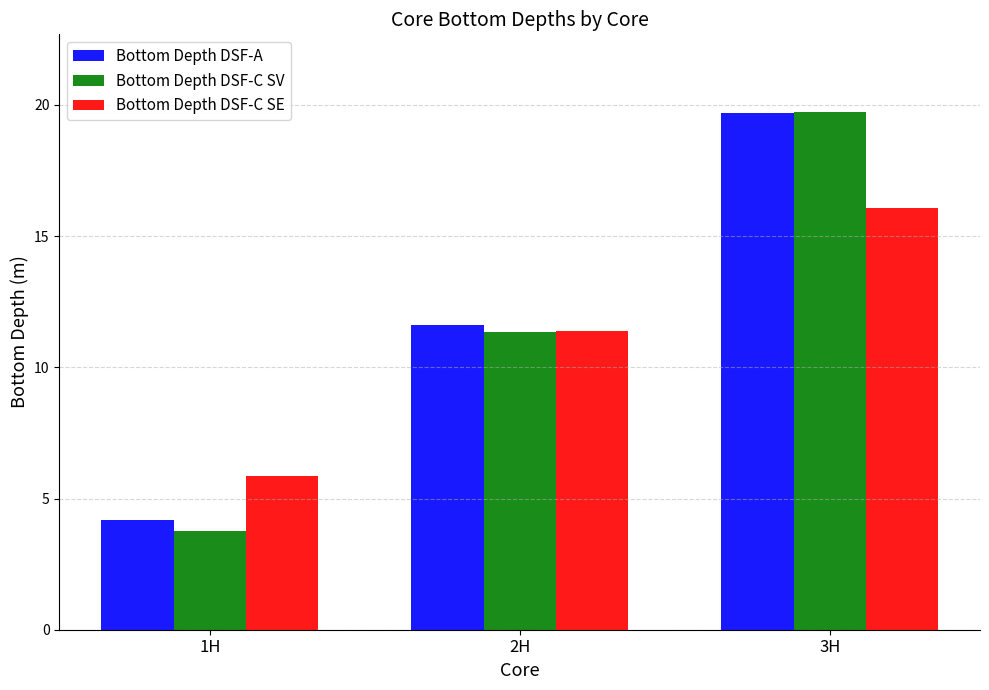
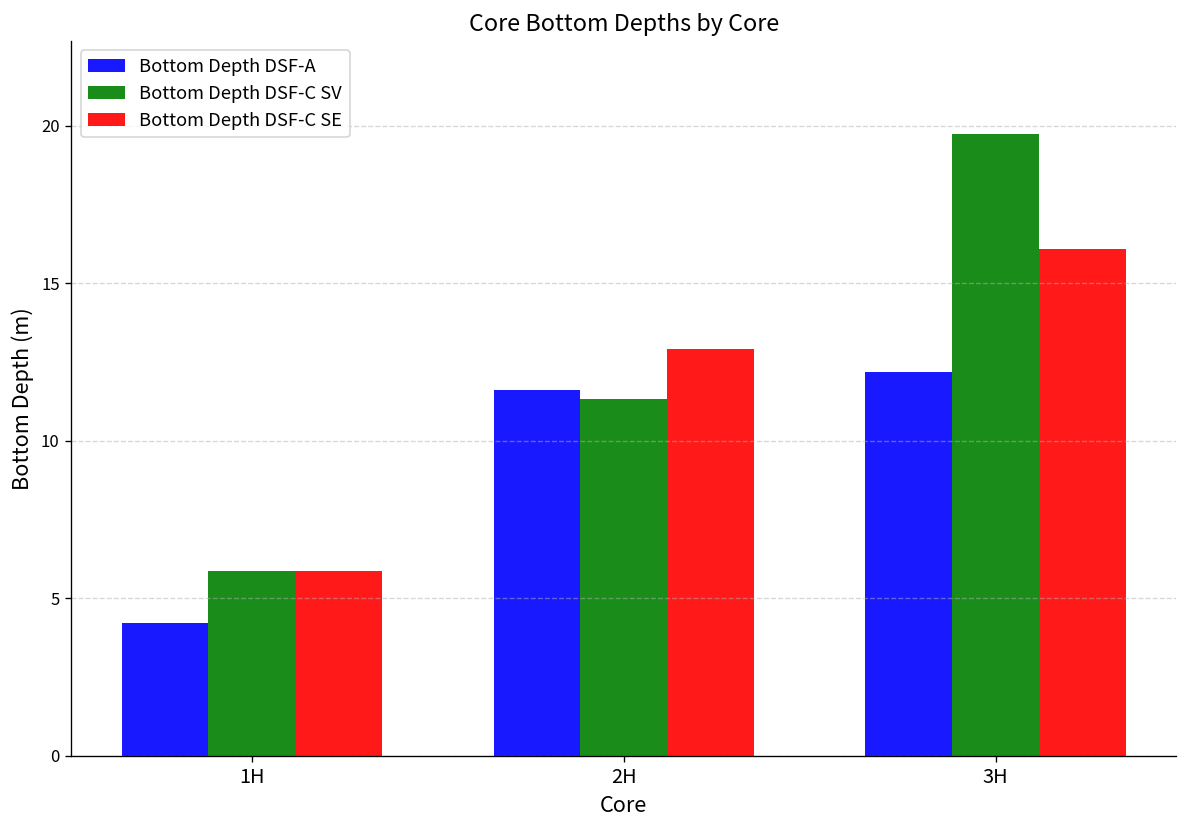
  {
    "Bottom Depth DSF-A": {
      "1H": 4.2,
      "2H": 11.6,
-     "3H": 19.7
+     "3H": 12.2
    },
    "Bottom Depth DSF-C SV": {
-     "1H": 3.8,
+     "1H": 5.9,
      "2H": 11.3,
      "3H": 19.7
    },
    "Bottom Depth DSF-C SE": {
      "1H": 5.9,
-     "2H": 11.4,
+     "2H": 12.9,
      "3H": 16.1
    }
  }
